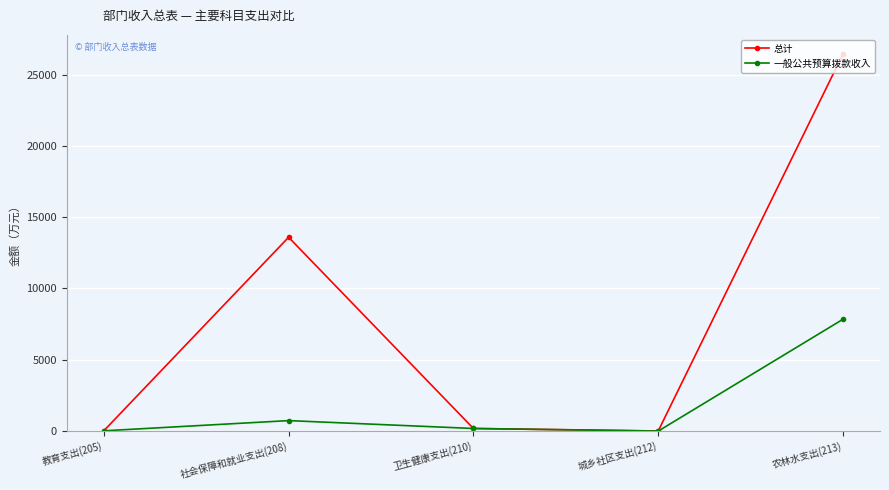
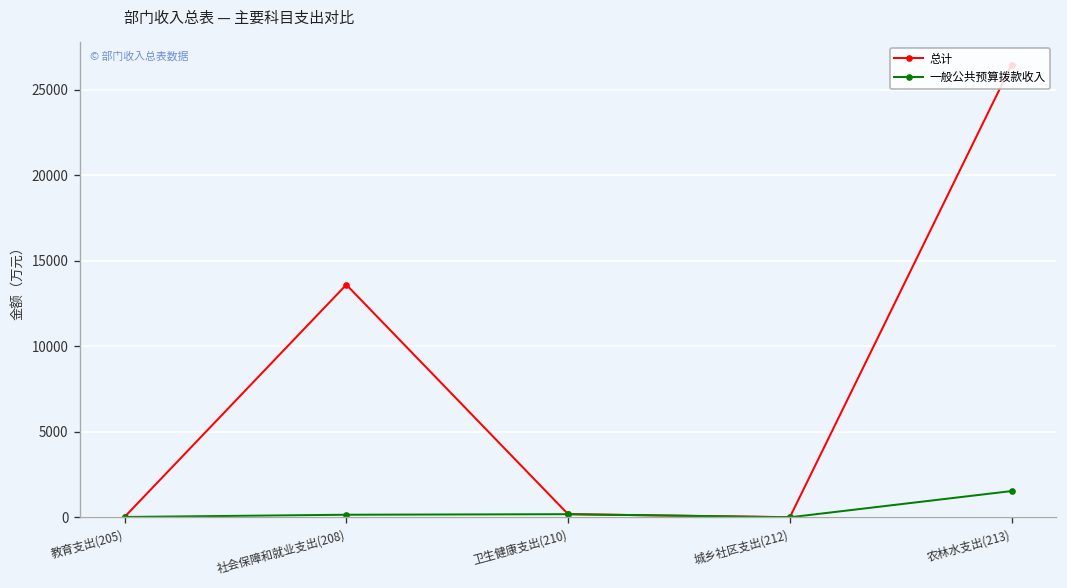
  {
    "总计": {
      "社会保障和就业支出(208)": 13600
    },
    "一般公共预算拨款收入": {
-     "社会保障和就业支出(208)": 700,
-     "农林水支出(213)": 7800
+     "社会保障和就业支出(208)": 100,
+     "农林水支出(213)": 1500
    }
  }
